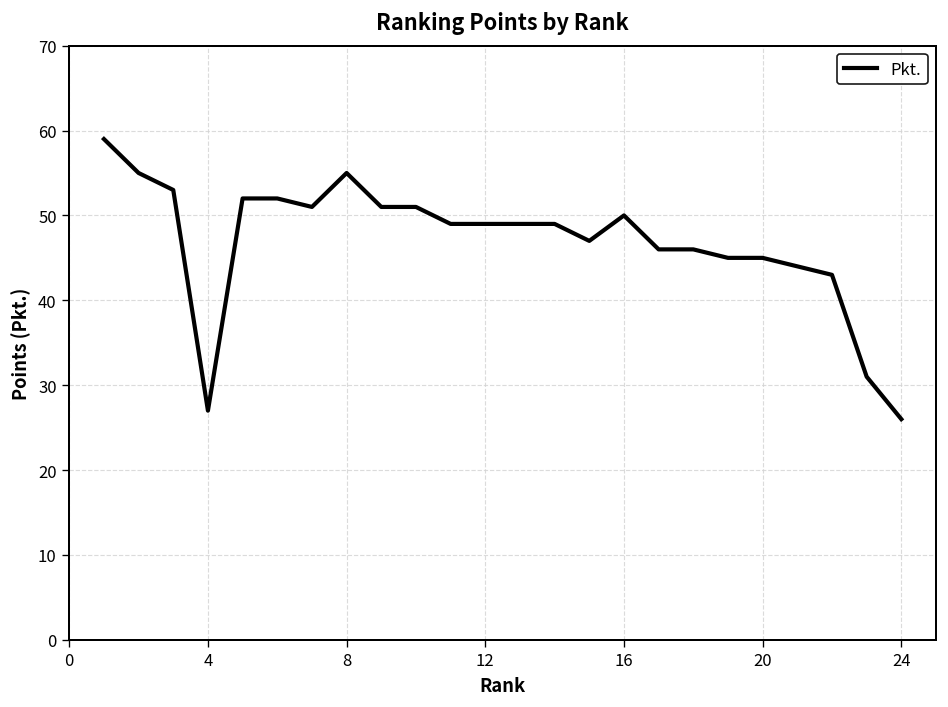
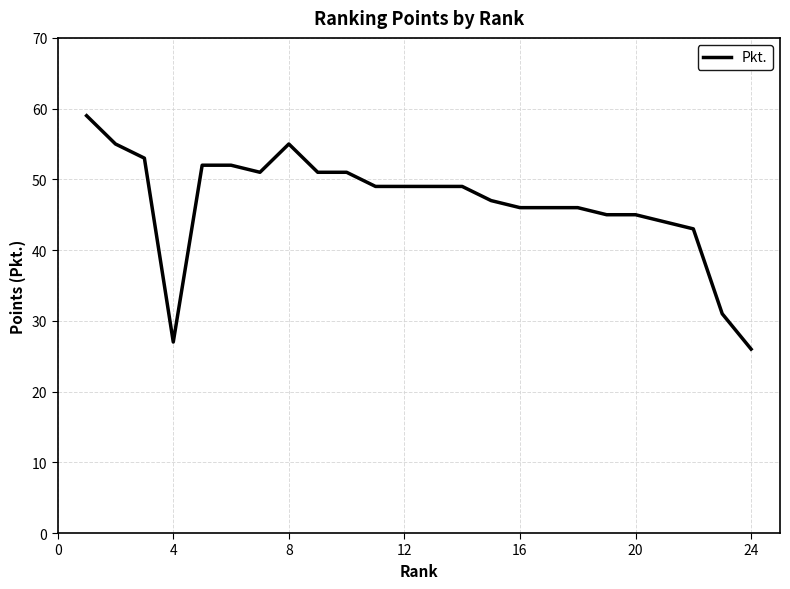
  {
    "4": 27,
    "8": 55,
    "12": 49,
-   "16": 50,
+   "16": 46,
    "20": 45,
    "24": 26
  }
